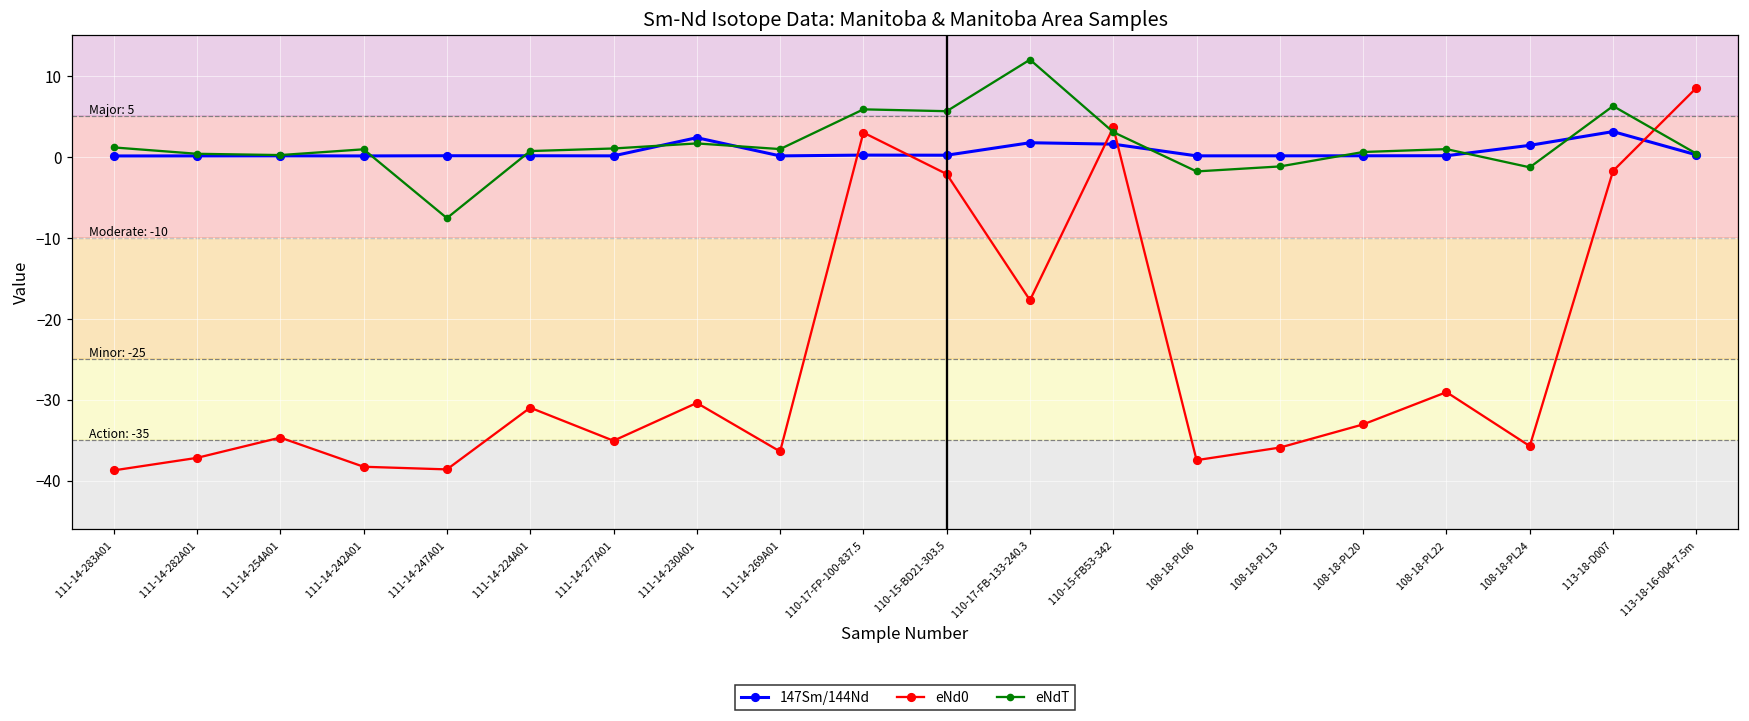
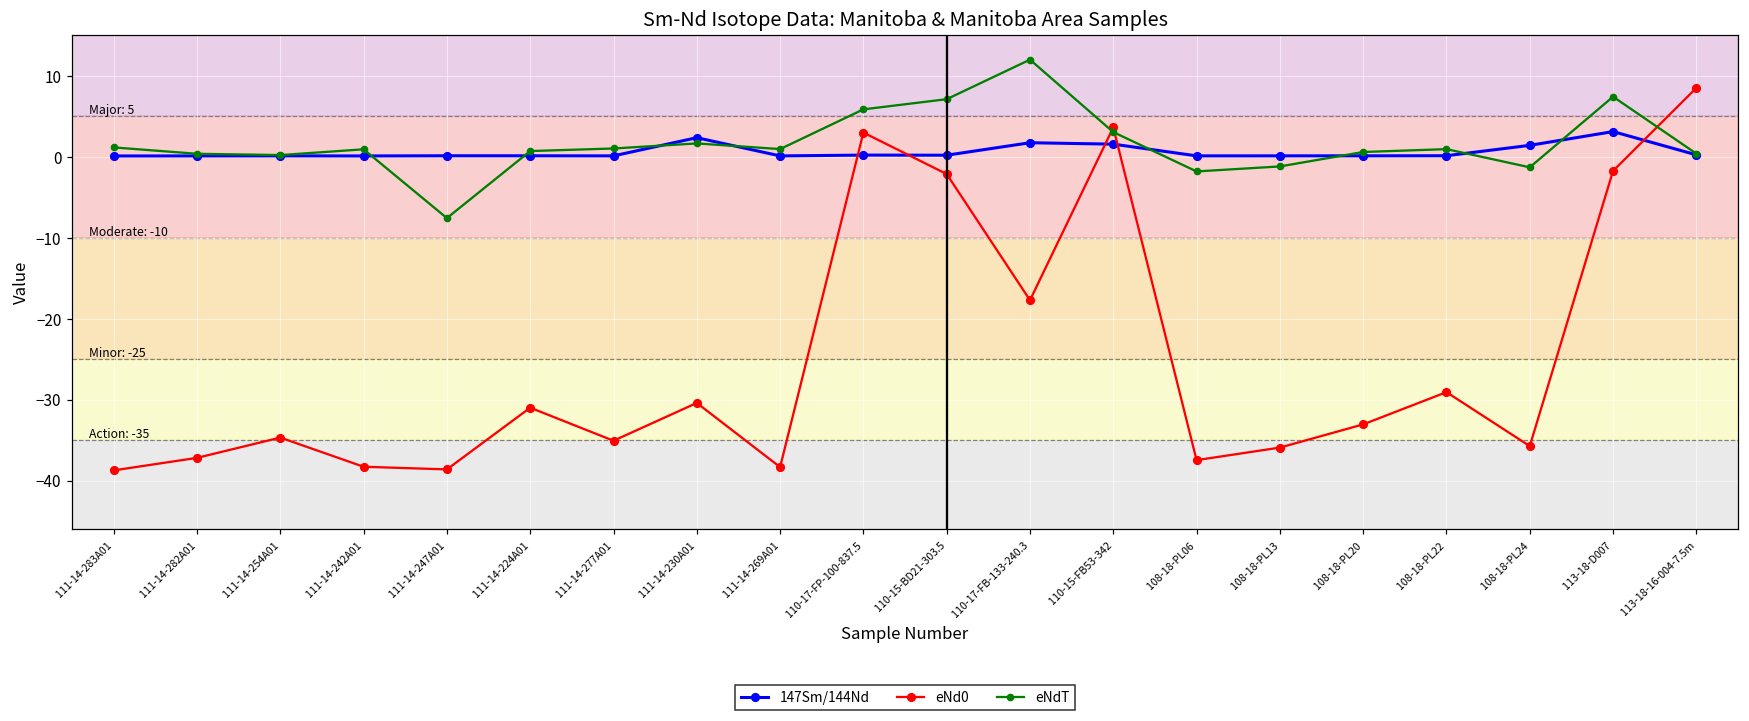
  {
    "147Sm/144Nd": {
      "111-14-283A01": 0,
      "111-14-242A01": 0,
      "111-14-247A01": 0,
      "111-14-224A01": 0,
      "111-14-277A01": 0,
      "111-14-230A01": 2,
      "111-14-269A01": 0,
      "110-17-FP-100-837.5": 0,
      "110-15-BD21-303.5": 0,
      "110-17-FB-133-240.3": 2,
      "110-15-FB53-342": 2,
      "108-18-PL06": 0,
      "108-18-PL13": 0,
      "108-18-PL20": 0,
      "108-18-PL22": 0,
      "108-18-PL24": 1,
      "113-18-D007": 3
    },
    "eNd0": {
      "111-14-283A01": -39,
      "111-14-282A01": -37,
      "111-14-254A01": -35,
      "111-14-242A01": -38,
      "111-14-247A01": -39,
      "111-14-224A01": -31,
      "111-14-277A01": -35,
      "111-14-230A01": -30,
-     "111-14-269A01": -36,
+     "111-14-269A01": -38,
      "110-17-FP-100-837.5": 3,
      "110-15-BD21-303.5": -2,
      "110-17-FB-133-240.3": -18,
      "110-15-FB53-342": 4,
      "108-18-PL06": -37,
      "108-18-PL13": -36,
      "108-18-PL20": -33,
      "108-18-PL22": -29,
      "108-18-PL24": -36,
      "113-18-D007": -2,
      "113-18-16-004-7.5m": 8
    },
    "eNdT": {
      "111-14-283A01": 1,
      "111-14-242A01": 1,
      "111-14-247A01": -8,
      "111-14-224A01": 1,
      "111-14-277A01": 1,
      "111-14-230A01": 2,
      "111-14-269A01": 1,
      "110-17-FP-100-837.5": 6,
-     "110-15-BD21-303.5": 6,
+     "110-15-BD21-303.5": 7,
      "110-17-FB-133-240.3": 12,
      "110-15-FB53-342": 3,
      "108-18-PL06": -2,
      "108-18-PL13": -1,
      "108-18-PL20": 1,
      "108-18-PL22": 1,
      "108-18-PL24": -1,
-     "113-18-D007": 6
+     "113-18-D007": 7
    }
  }
